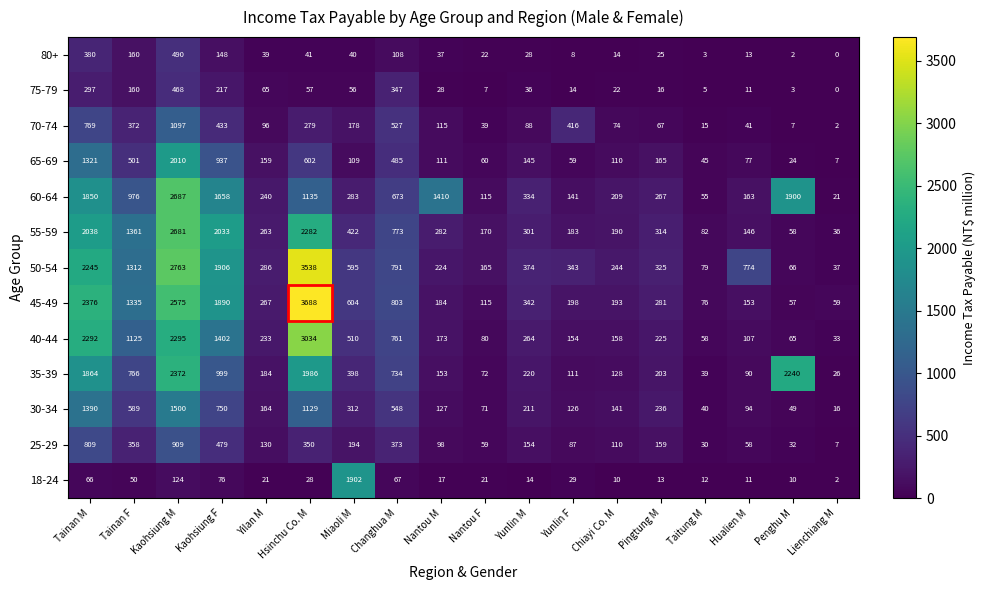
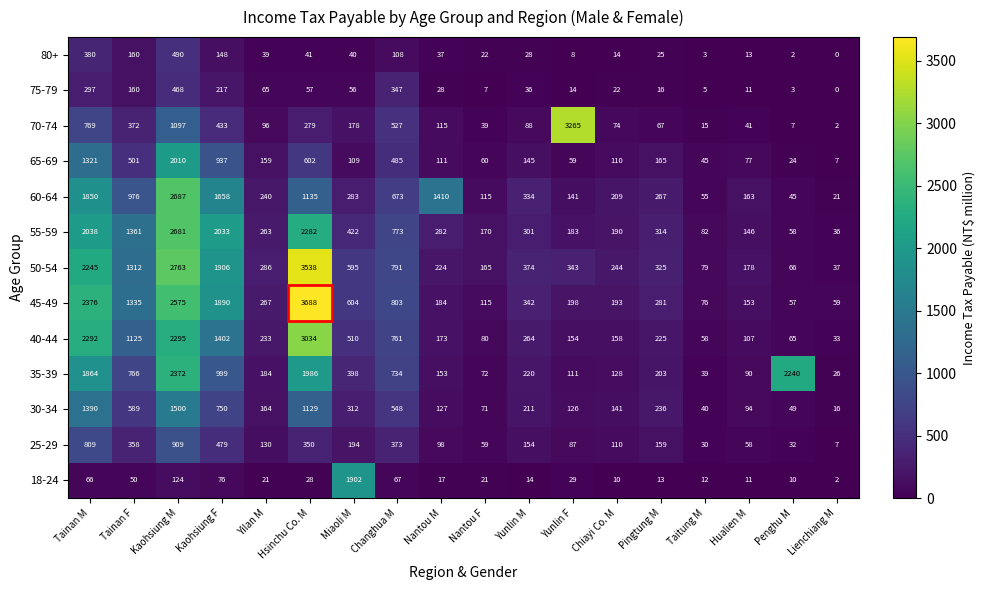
  {
    "70-74": {
      "Tainan M": 769,
      "Tainan F": 372,
      "Kaohsiung M": 1097,
      "Kaohsiung F": 433,
      "Yilan M": 96,
      "Hsinchu Co. M": 279,
      "Miaoli M": 178,
      "Changhua M": 527,
      "Nantou M": 115,
      "Nantou F": 39,
      "Yunlin M": 88,
-     "Yunlin F": 416,
+     "Yunlin F": 3265,
      "Chiayi Co. M": 74,
      "Pingtung M": 67,
      "Taitung M": 15,
      "Hualien M": 41,
      "Penghu M": 7,
      "Lienchiang M": 2
    },
    "60-64": {
      "Tainan M": 1850,
      "Tainan F": 976,
      "Kaohsiung M": 2687,
      "Kaohsiung F": 1658,
      "Yilan M": 240,
      "Hsinchu Co. M": 1135,
      "Miaoli M": 283,
      "Changhua M": 673,
      "Nantou M": 1410,
      "Nantou F": 115,
      "Yunlin M": 334,
      "Yunlin F": 141,
      "Chiayi Co. M": 209,
      "Pingtung M": 267,
      "Taitung M": 55,
      "Hualien M": 163,
-     "Penghu M": 1900,
+     "Penghu M": 45,
      "Lienchiang M": 21
    },
    "50-54": {
      "Tainan M": 2245,
      "Tainan F": 1312,
      "Kaohsiung M": 2763,
      "Kaohsiung F": 1906,
      "Yilan M": 286,
      "Hsinchu Co. M": 3538,
      "Miaoli M": 595,
      "Changhua M": 791,
      "Nantou M": 224,
      "Nantou F": 165,
      "Yunlin M": 374,
      "Yunlin F": 343,
      "Chiayi Co. M": 244,
      "Pingtung M": 325,
      "Taitung M": 79,
-     "Hualien M": 774,
+     "Hualien M": 178,
      "Penghu M": 66,
      "Lienchiang M": 37
    }
  }
